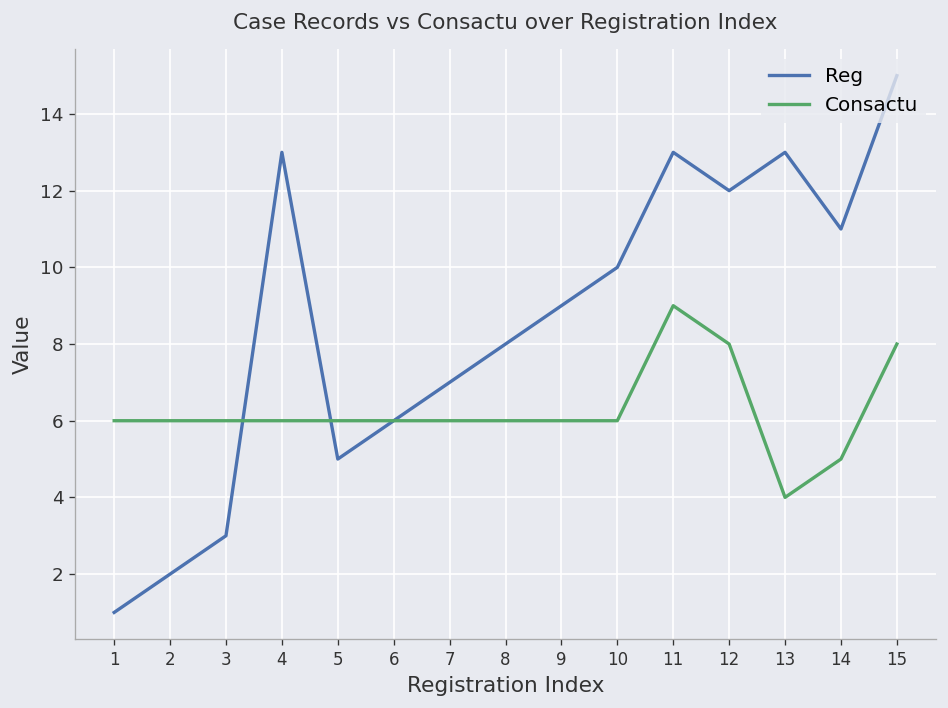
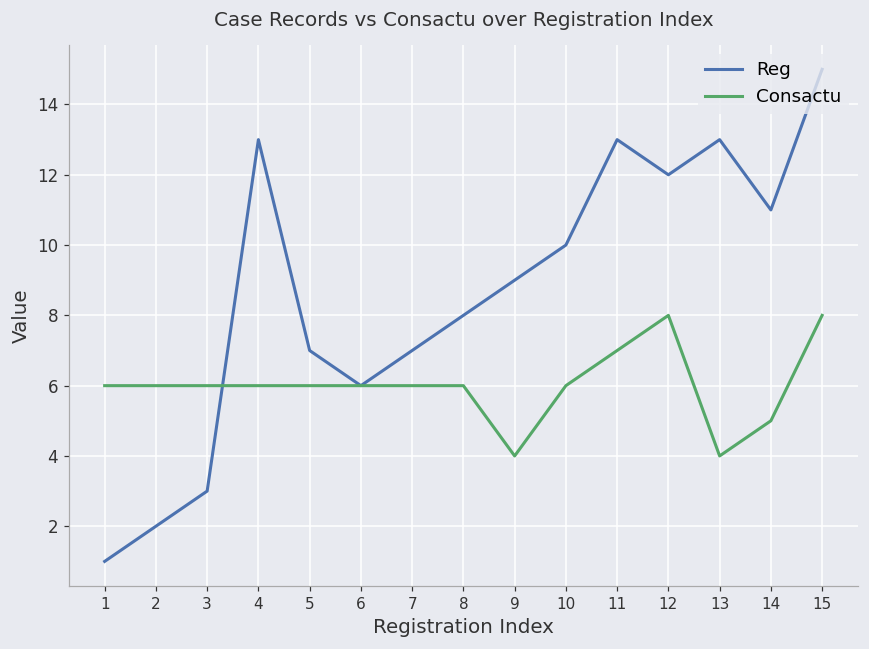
  {
    "Reg": {
      "1": 1,
      "2": 2,
      "3": 3,
      "4": 13,
-     "5": 5,
+     "5": 7,
      "7": 7,
      "8": 8,
      "9": 9,
      "10": 10,
      "11": 13,
      "12": 12,
      "13": 13,
      "14": 11
    },
    "Consactu": {
      "1": 6,
      "2": 6,
      "3": 6,
      "4": 6,
      "5": 6,
      "7": 6,
      "8": 6,
-     "9": 6,
+     "9": 4,
      "10": 6,
-     "11": 9,
+     "11": 7,
      "12": 8,
      "13": 4,
      "14": 5,
      "15": 8
    }
  }
